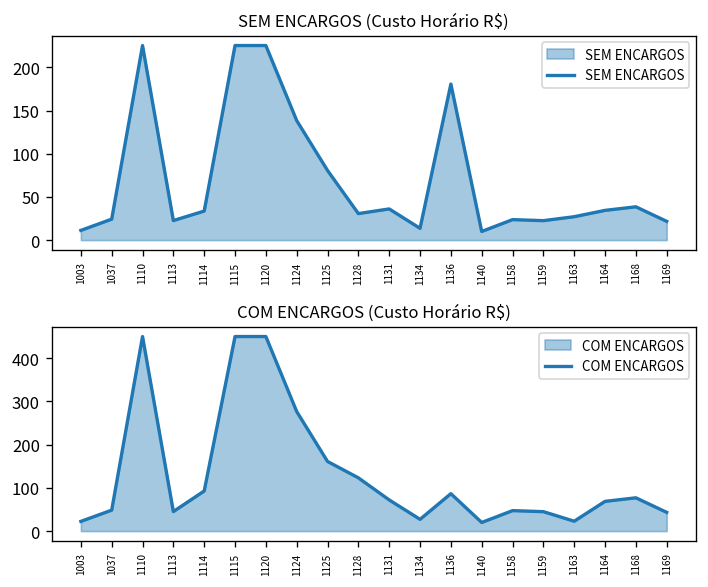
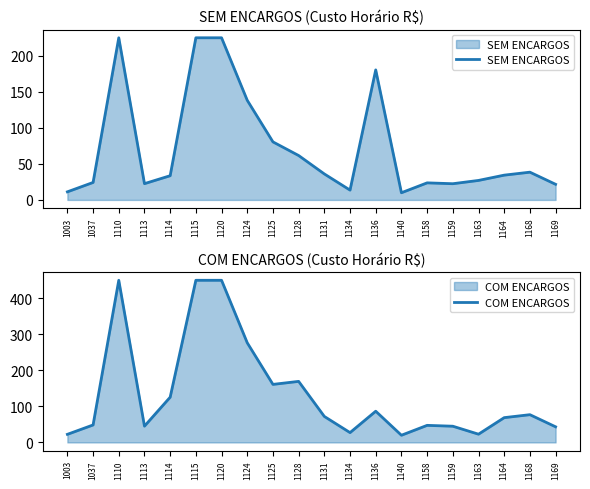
  {
    "SEM ENCARGOS (Custo Horário R$)": {
      "1003": 10,
      "1037": 20,
      "1110": 230,
      "1113": 20,
      "1114": 30,
      "1115": 230,
      "1120": 230,
      "1124": 140,
      "1125": 80,
-     "1128": 30,
+     "1128": 60,
      "1131": 40,
      "1134": 10,
      "1136": 180,
      "1140": 10,
      "1158": 20,
      "1159": 20,
      "1163": 30,
      "1164": 30,
      "1168": 40,
      "1169": 20
    },
    "COM ENCARGOS (Custo Horário R$)": {
      "1003": 20,
      "1037": 50,
      "1110": 450,
      "1113": 50,
-     "1114": 90,
+     "1114": 130,
      "1115": 450,
      "1120": 450,
      "1124": 280,
      "1125": 160,
-     "1128": 120,
+     "1128": 170,
      "1131": 70,
      "1134": 30,
      "1136": 90,
      "1140": 20,
      "1158": 50,
      "1159": 40,
      "1163": 20,
      "1164": 70,
      "1168": 80,
      "1169": 40
    }
  }
